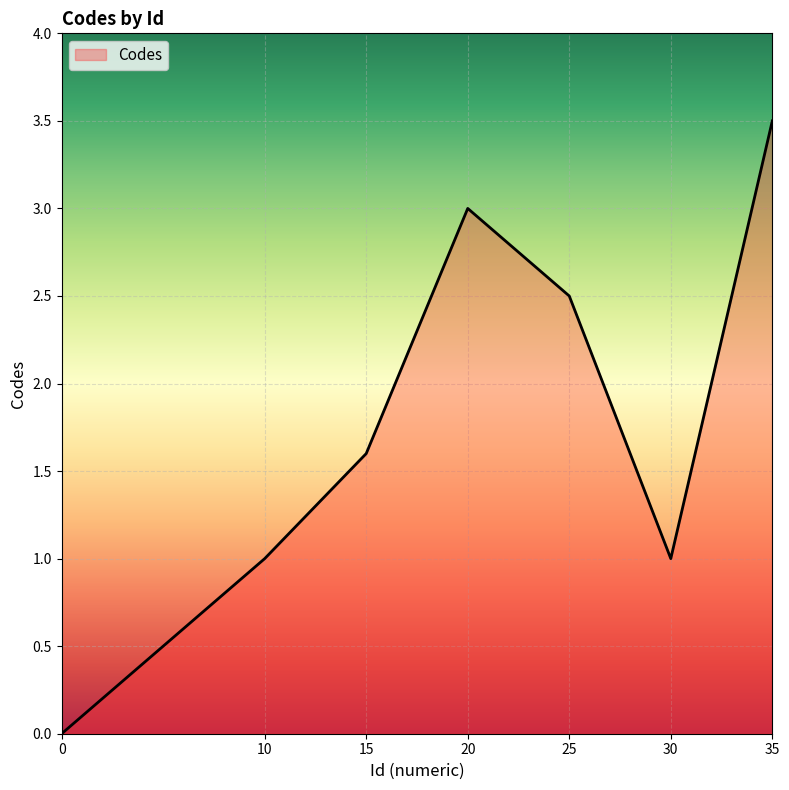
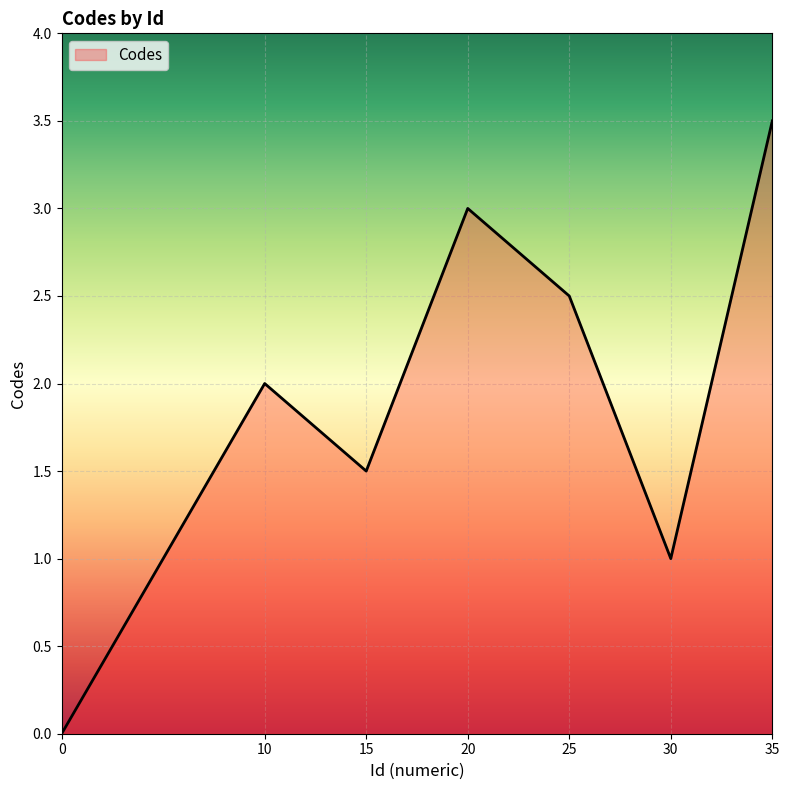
  {
    "0": 0.0,
-   "10": 1,
-   "15": 1.6,
+   "10": 2,
+   "15": 1.5,
    "20": 3.0,
    "25": 2.5,
    "30": 1.0,
    "35": 3.5
  }
